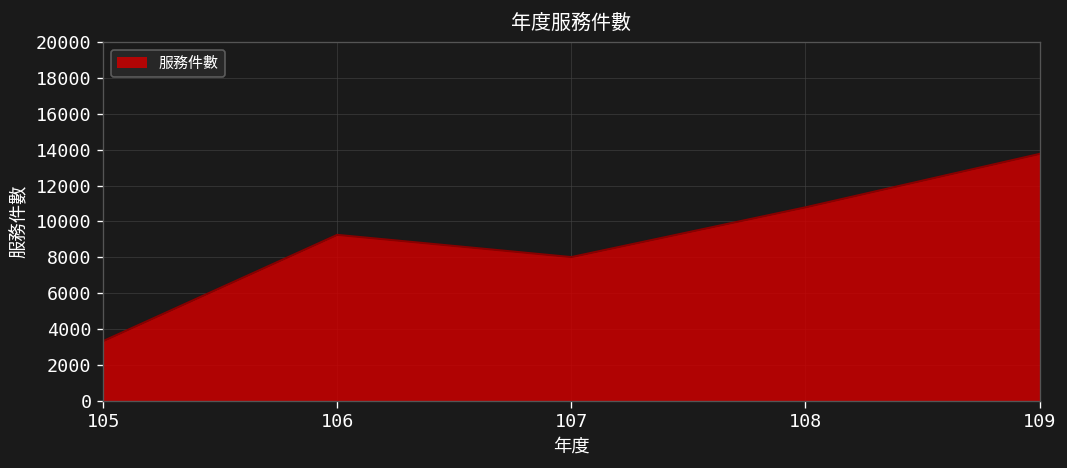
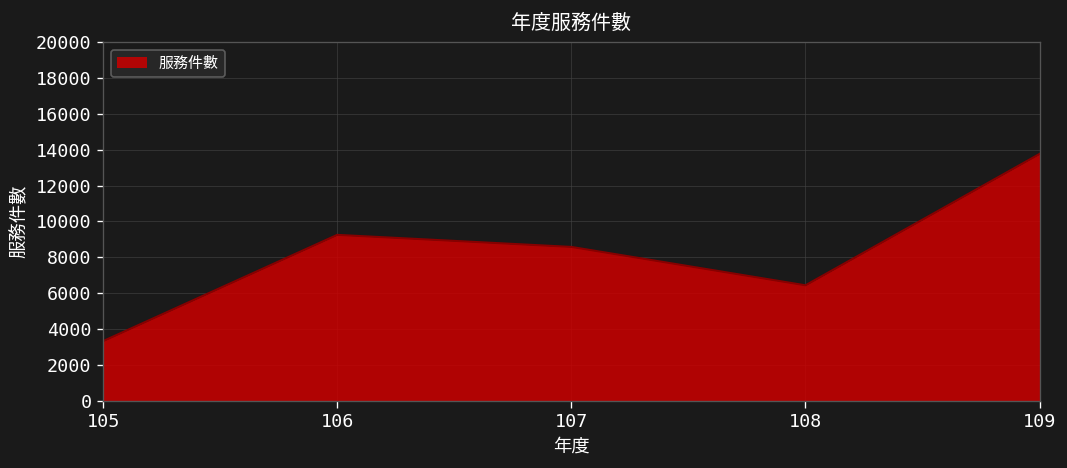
  {
    "105": 3300,
    "106": 9300,
-   "107": 8000,
-   "108": 10800,
+   "107": 8600,
+   "108": 6400,
    "109": 13800
  }
